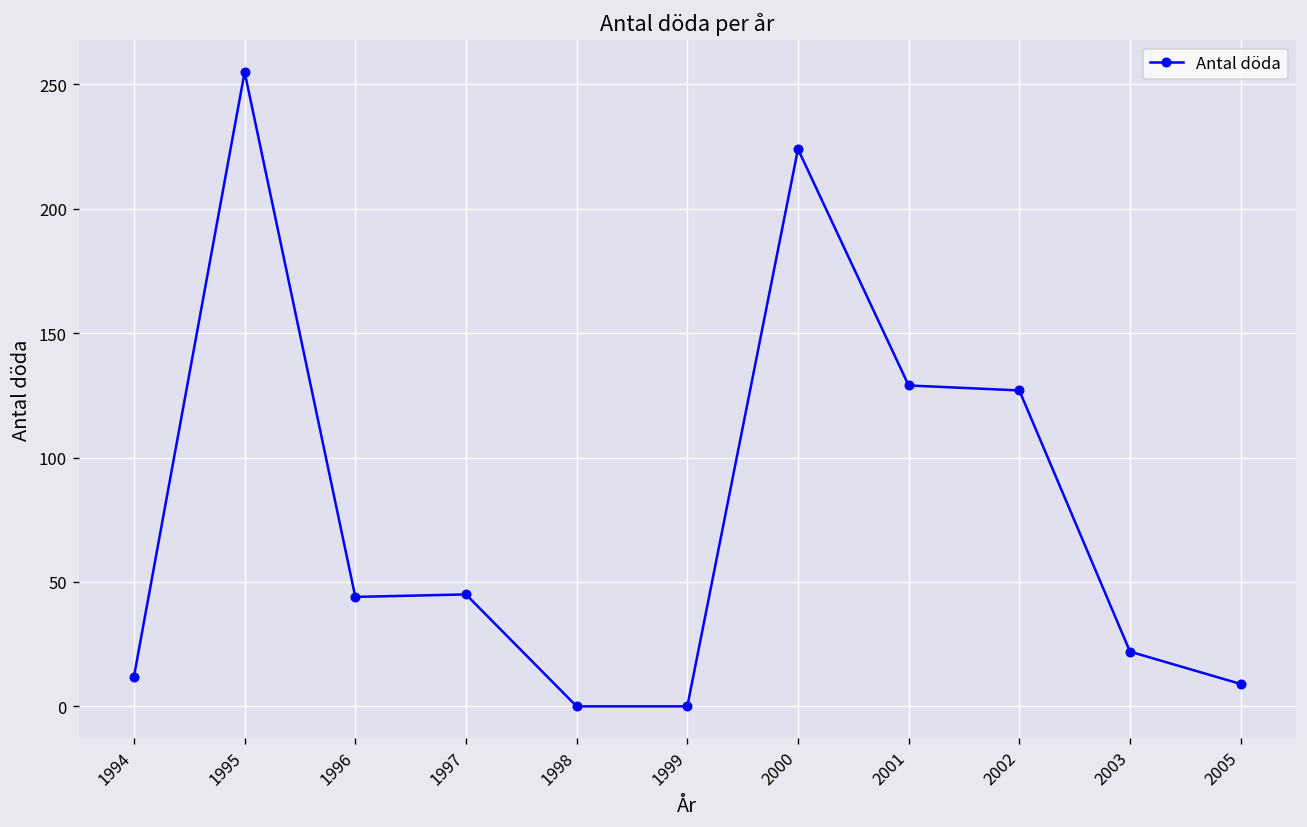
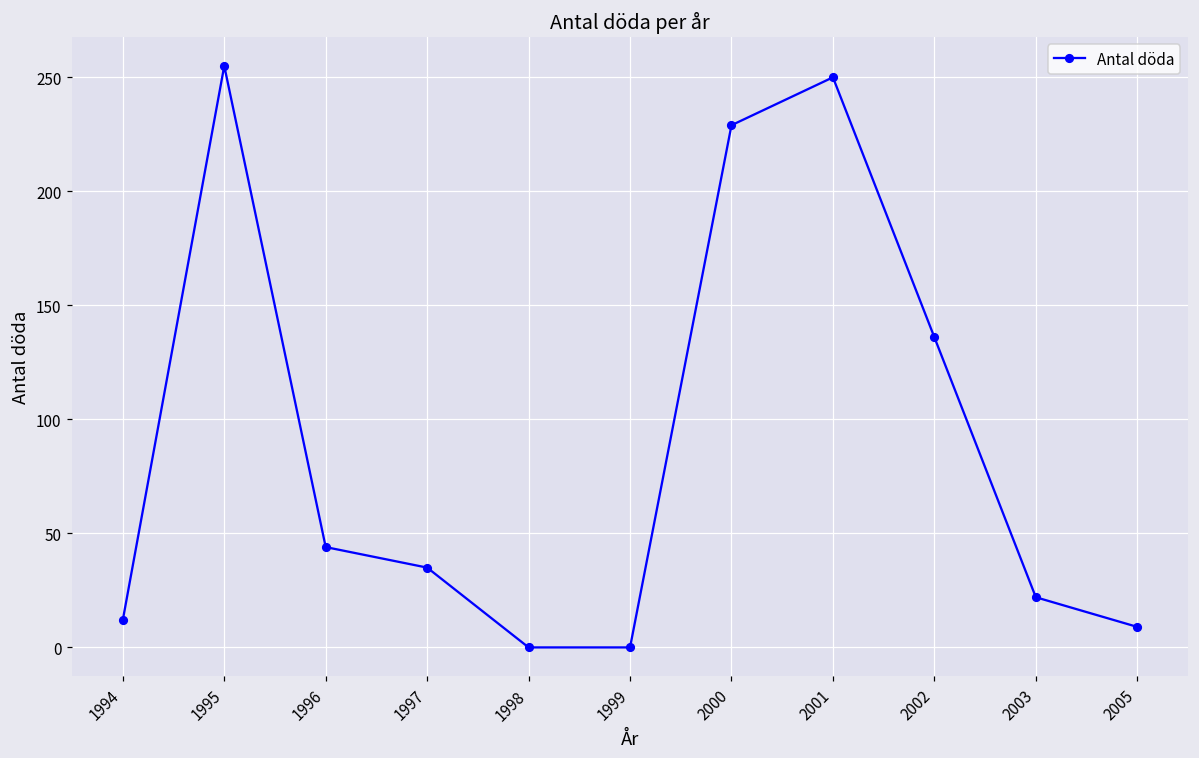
  {
    "1994": 12,
    "1995": 255,
    "1996": 44,
-   "1997": 45,
+   "1997": 35,
    "1998": 0,
    "1999": 0,
-   "2000": 224,
-   "2001": 129,
-   "2002": 127,
+   "2000": 229,
+   "2001": 250,
+   "2002": 136,
    "2003": 22,
    "2005": 9
  }
